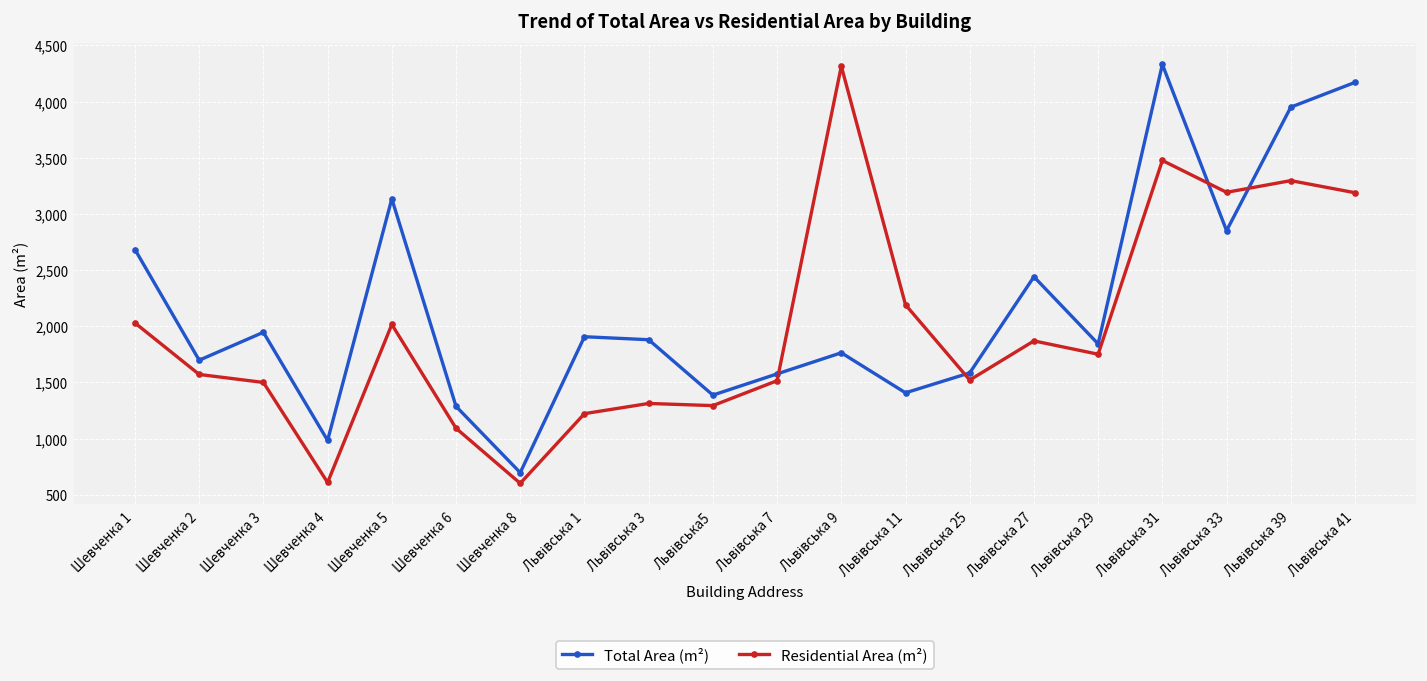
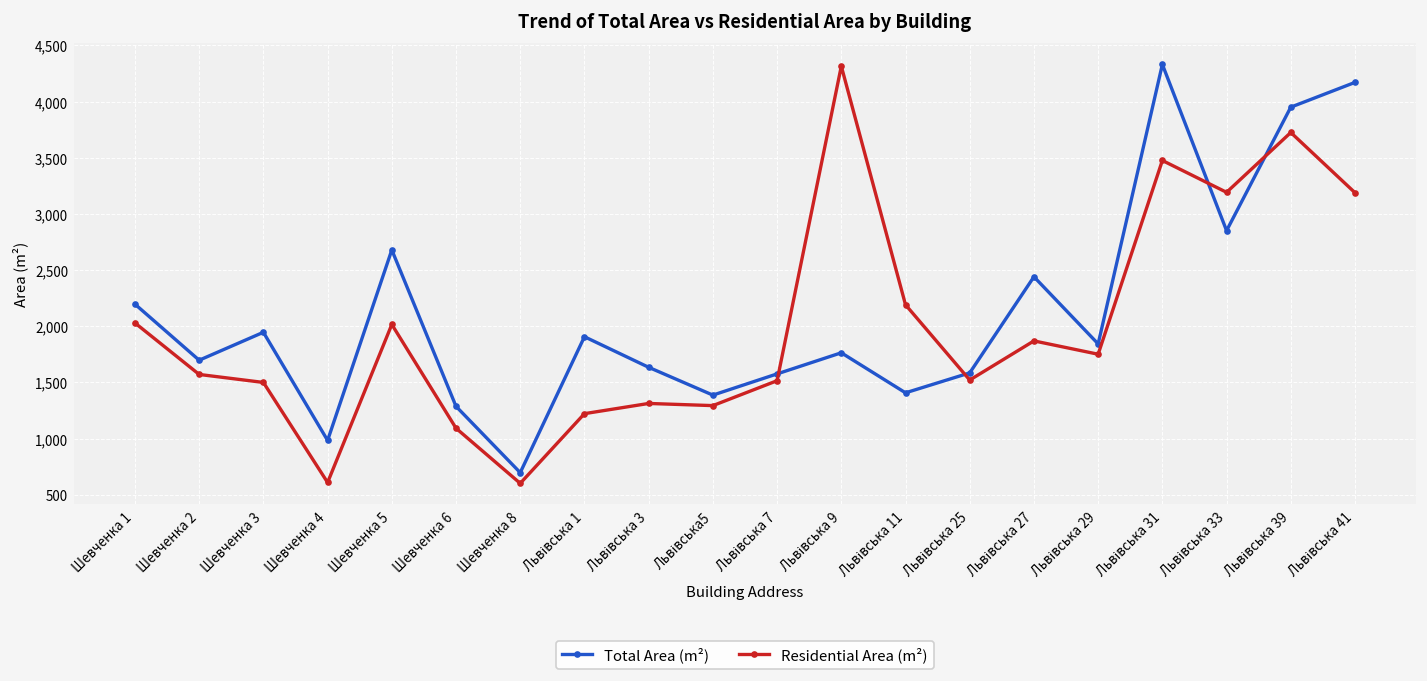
  {
    "Total Area (m²)": {
-     "Шевченка 1": "2,700",
+     "Шевченка 1": "2,200",
      "Шевченка 2": "1,700",
      "Шевченка 3": "1,900",
      "Шевченка 4": "1,000",
-     "Шевченка 5": "3,100",
+     "Шевченка 5": "2,700",
      "Шевченка 6": "1,300",
      "Шевченка 8": "700",
      "Львівська 1": "1,900",
-     "Львівська 3": "1,900",
+     "Львівська 3": "1,600",
      "Львівська5": "1,400",
      "Львівська 7": "1,600",
      "Львівська 9": "1,800",
      "Львівська 11": "1,400",
      "Львівська 25": "1,600",
      "Львівська 27": "2,400",
      "Львівська 29": "1,800",
      "Львівська 31": "4,300",
      "Львівська 33": "2,900",
      "Львівська 39": "4,000",
      "Львівська 41": "4,200"
    },
    "Residential Area (m²)": {
      "Шевченка 1": "2,000",
      "Шевченка 2": "1,600",
      "Шевченка 3": "1,500",
      "Шевченка 4": "600",
      "Шевченка 5": "2,000",
      "Шевченка 6": "1,100",
      "Шевченка 8": "600",
      "Львівська 1": "1,200",
      "Львівська 3": "1,300",
      "Львівська5": "1,300",
      "Львівська 7": "1,500",
      "Львівська 9": "4,300",
      "Львівська 11": "2,200",
      "Львівська 25": "1,500",
      "Львівська 27": "1,900",
      "Львівська 29": "1,800",
      "Львівська 31": "3,500",
      "Львівська 33": "3,200",
-     "Львівська 39": "3,300",
+     "Львівська 39": "3,700",
      "Львівська 41": "3,200"
    }
  }
